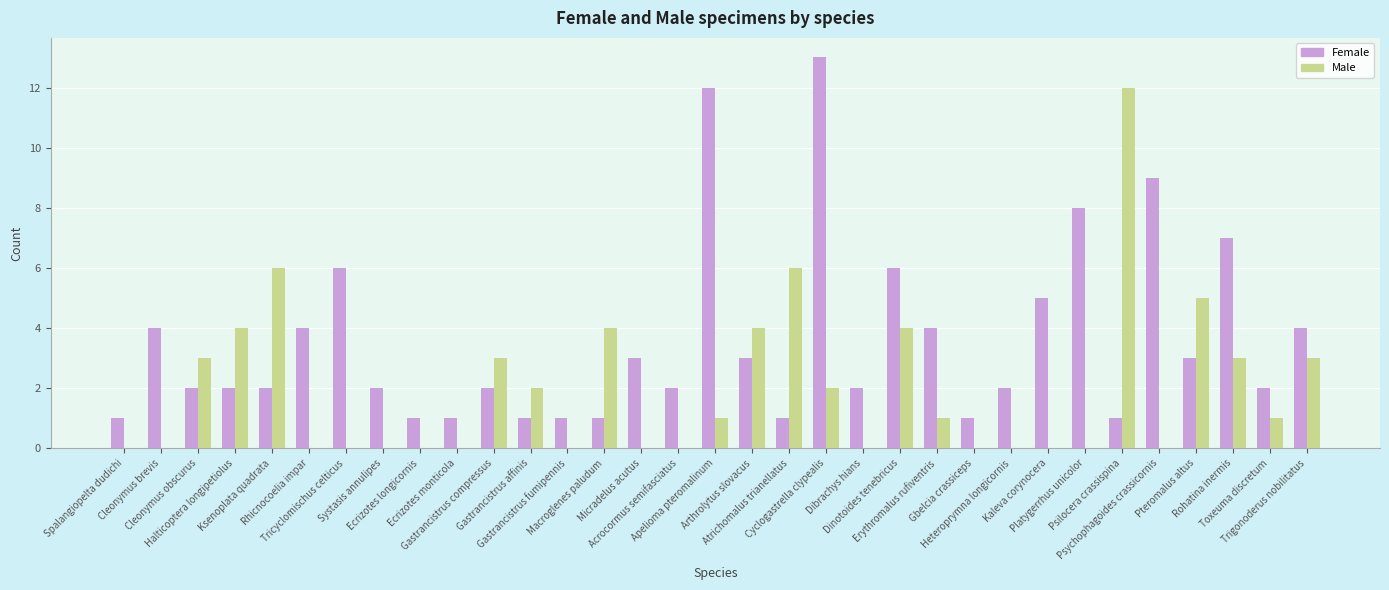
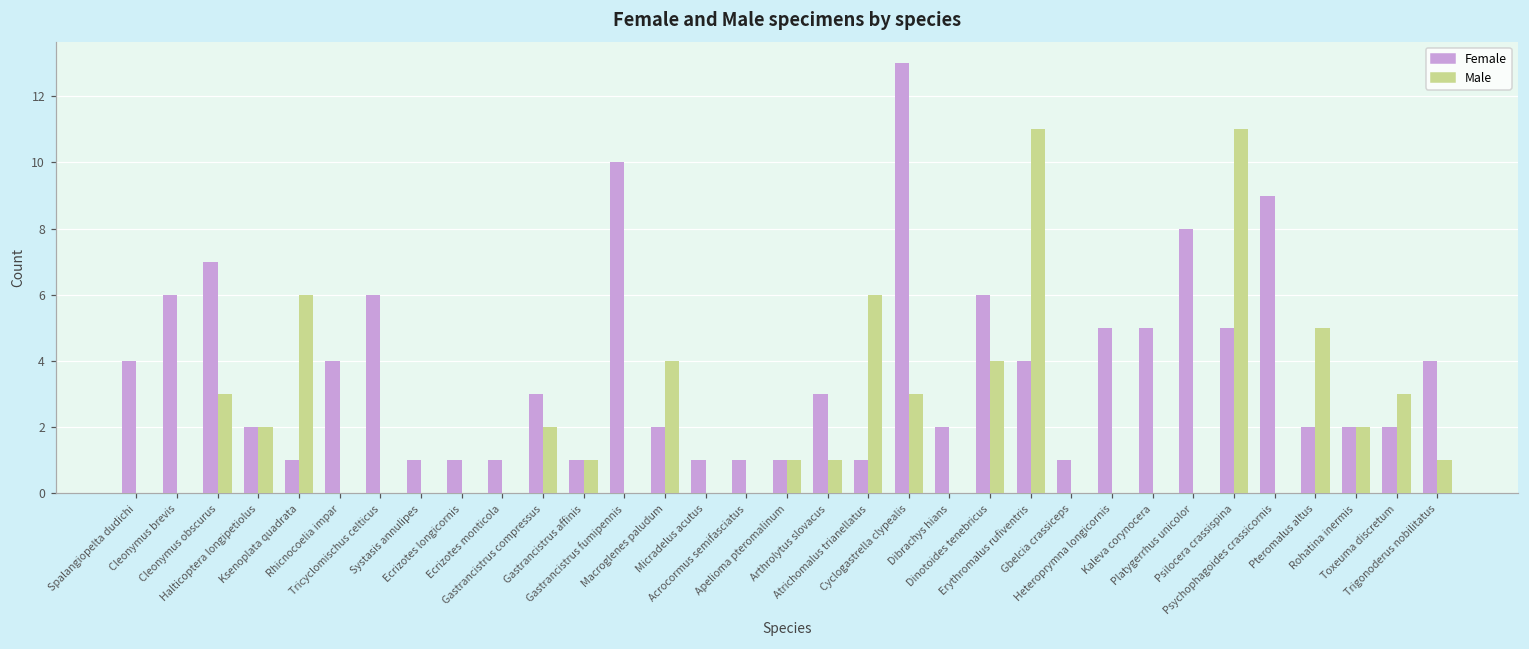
  {
    "Female": {
-     "Spalangiopelta dudichi": 1,
-     "Cleonymus brevis": 4,
-     "Cleonymus obscurus": 2,
+     "Spalangiopelta dudichi": 4,
+     "Cleonymus brevis": 6,
+     "Cleonymus obscurus": 7,
      "Halticoptera longipetiolus": 2,
-     "Ksenoplata quadrata": 2,
+     "Ksenoplata quadrata": 1,
      "Rhicnocoelia impar": 4,
      "Tricyclomischus celticus": 6,
-     "Systasis annulipes": 2,
+     "Systasis annulipes": 1,
      "Ecrizotes longicornis": 1,
      "Ecrizotes monticola": 1,
-     "Gastrancistrus compressus": 2,
+     "Gastrancistrus compressus": 3,
      "Gastrancistrus affinis": 1,
-     "Gastrancistrus fumipennis": 1,
-     "Macroglenes paludum": 1,
-     "Micradelus acutus": 3,
-     "Acrocormus semifasciatus": 2,
-     "Apelioma pteromalinum": 12,
+     "Gastrancistrus fumipennis": 10,
+     "Macroglenes paludum": 2,
+     "Micradelus acutus": 1,
+     "Acrocormus semifasciatus": 1,
+     "Apelioma pteromalinum": 1,
      "Arthrolytus slovacus": 3,
      "Atrichomalus trianellatus": 1,
      "Cyclogastrella clypealis": 13,
      "Dibrachys hians": 2,
      "Dinotoides tenebricus": 6,
      "Erythromalus rufiventris": 4,
      "Gbelcia crassiceps": 1,
-     "Heteroprymna longicornis": 2,
+     "Heteroprymna longicornis": 5,
      "Kaleva corynocera": 5,
      "Platygerrhus unicolor": 8,
-     "Psilocera crassispina": 1,
+     "Psilocera crassispina": 5,
      "Psychophagoides crassicornis": 9,
-     "Pteromalus altus": 3,
-     "Rohatina inermis": 7,
+     "Pteromalus altus": 2,
+     "Rohatina inermis": 2,
      "Toxeuma discretum": 2,
      "Trigonoderus nobilitatus": 4
    },
    "Male": {
      "Spalangiopelta dudichi": 0,
      "Cleonymus brevis": 0,
      "Cleonymus obscurus": 3,
-     "Halticoptera longipetiolus": 4,
+     "Halticoptera longipetiolus": 2,
      "Ksenoplata quadrata": 6,
      "Rhicnocoelia impar": 0,
      "Tricyclomischus celticus": 0,
      "Systasis annulipes": 0,
      "Ecrizotes longicornis": 0,
      "Ecrizotes monticola": 0,
-     "Gastrancistrus compressus": 3,
-     "Gastrancistrus affinis": 2,
+     "Gastrancistrus compressus": 2,
+     "Gastrancistrus affinis": 1,
      "Gastrancistrus fumipennis": 0,
      "Macroglenes paludum": 4,
      "Micradelus acutus": 0,
      "Acrocormus semifasciatus": 0,
      "Apelioma pteromalinum": 1,
-     "Arthrolytus slovacus": 4,
+     "Arthrolytus slovacus": 1,
      "Atrichomalus trianellatus": 6,
-     "Cyclogastrella clypealis": 2,
+     "Cyclogastrella clypealis": 3,
      "Dibrachys hians": 0,
      "Dinotoides tenebricus": 4,
-     "Erythromalus rufiventris": 1,
+     "Erythromalus rufiventris": 11,
      "Gbelcia crassiceps": 0,
      "Heteroprymna longicornis": 0,
      "Kaleva corynocera": 0,
      "Platygerrhus unicolor": 0,
-     "Psilocera crassispina": 12,
+     "Psilocera crassispina": 11,
      "Psychophagoides crassicornis": 0,
      "Pteromalus altus": 5,
-     "Rohatina inermis": 3,
-     "Toxeuma discretum": 1,
-     "Trigonoderus nobilitatus": 3
+     "Rohatina inermis": 2,
+     "Toxeuma discretum": 3,
+     "Trigonoderus nobilitatus": 1
    }
  }
